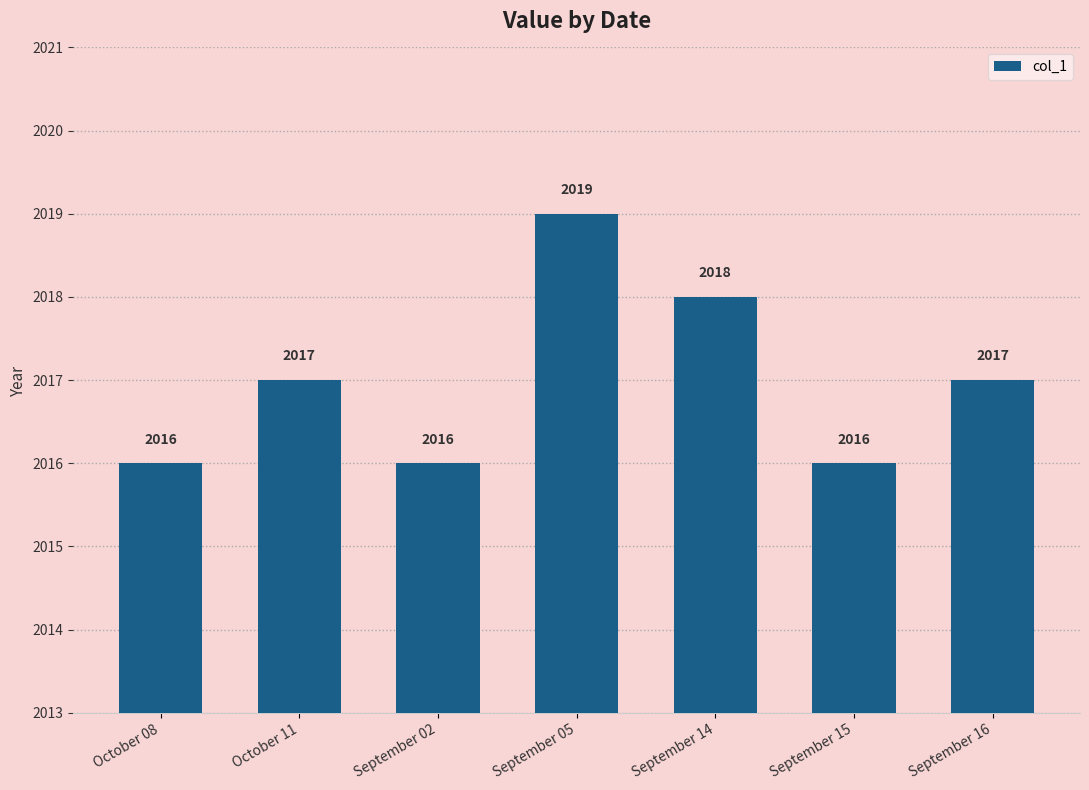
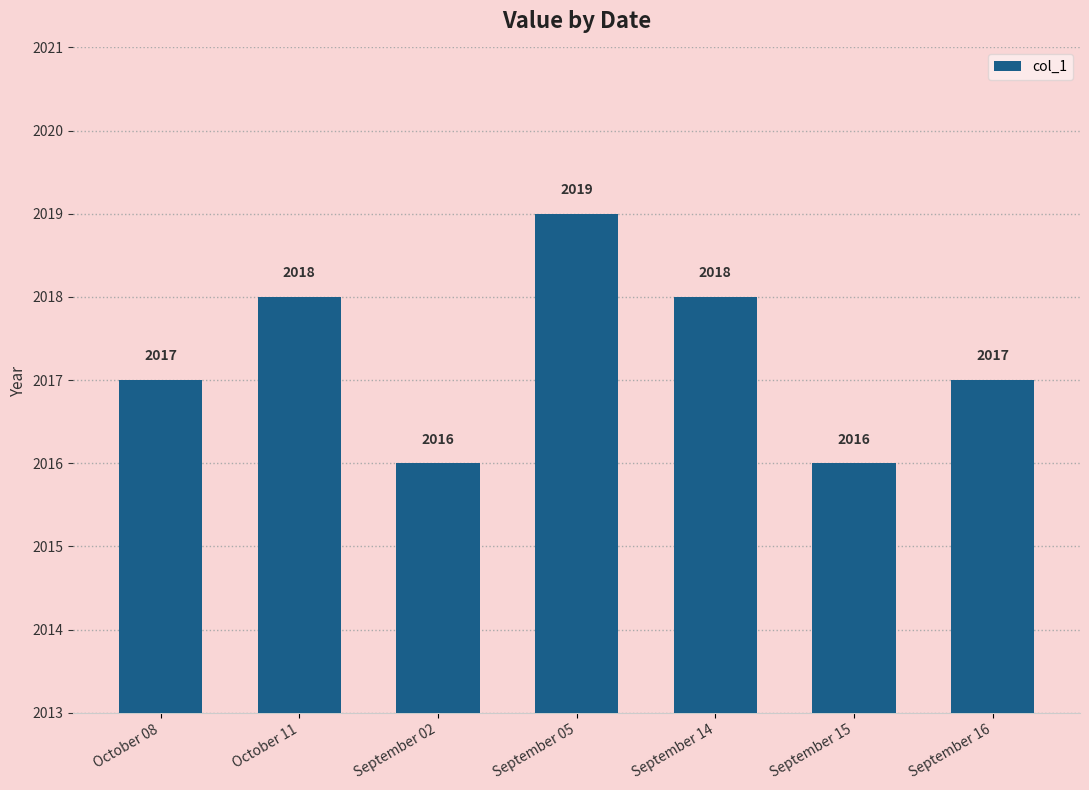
  {
-   "October 08": 2016,
-   "October 11": 2017,
+   "October 08": 2017,
+   "October 11": 2018,
    "September 02": 2016,
    "September 05": 2019,
    "September 14": 2018,
    "September 15": 2016,
    "September 16": 2017
  }
